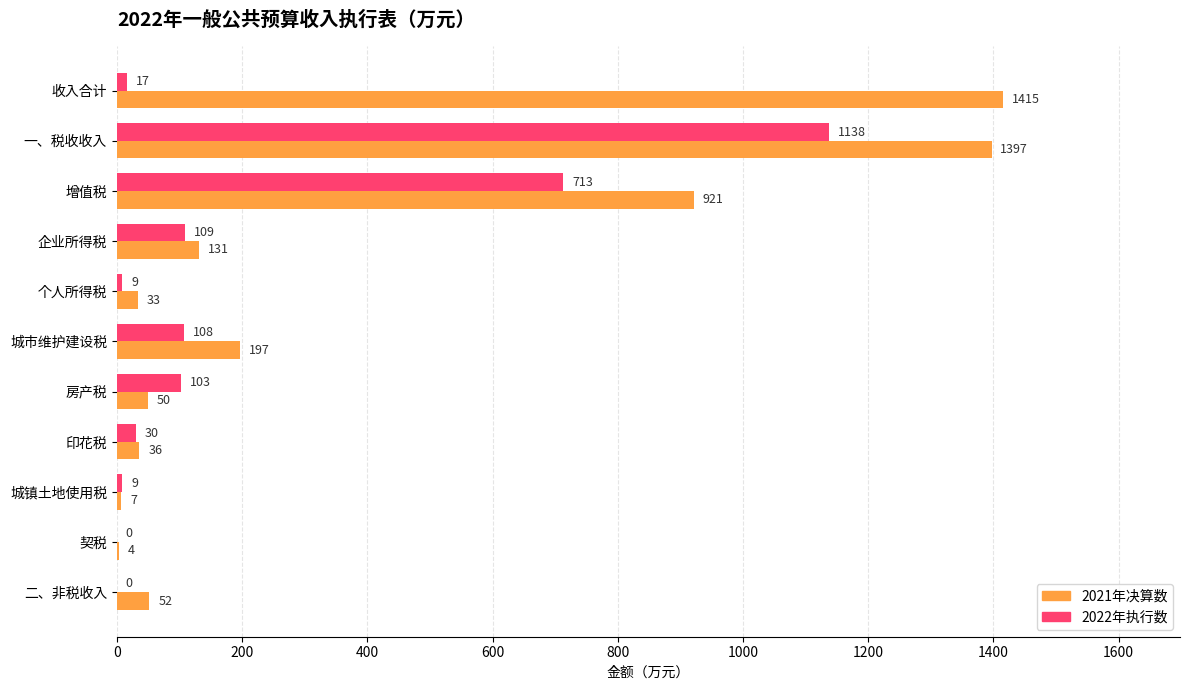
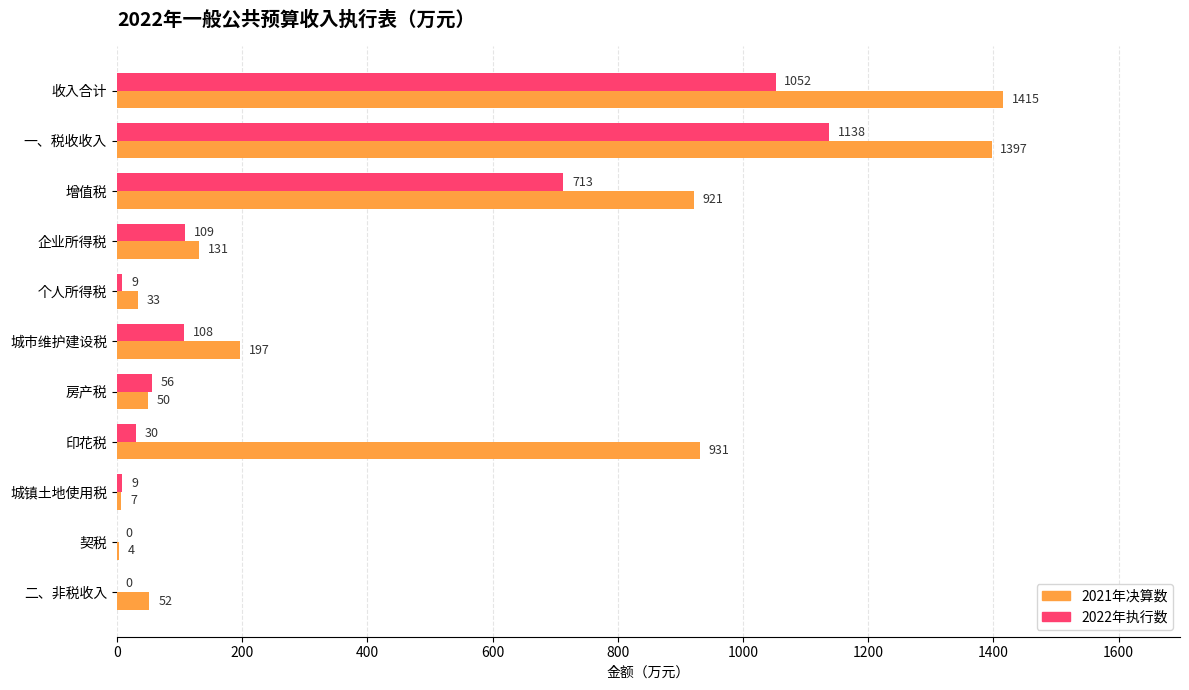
  {
    "2021年决算数": {
      "收入合计": 1415,
      "一、税收收入": 1397,
      "增值税": 921,
      "企业所得税": 131,
      "个人所得税": 33,
      "城市维护建设税": 197,
      "房产税": 50,
-     "印花税": 36,
+     "印花税": 931,
      "城镇土地使用税": 7,
      "契税": 4,
      "二、非税收入": 52
    },
    "2022年执行数": {
-     "收入合计": 17,
+     "收入合计": 1052,
      "一、税收收入": 1138,
      "增值税": 713,
      "企业所得税": 109,
      "个人所得税": 9,
      "城市维护建设税": 108,
-     "房产税": 103,
+     "房产税": 56,
      "印花税": 30,
      "城镇土地使用税": 9,
      "契税": 0,
      "二、非税收入": 0
    }
  }
